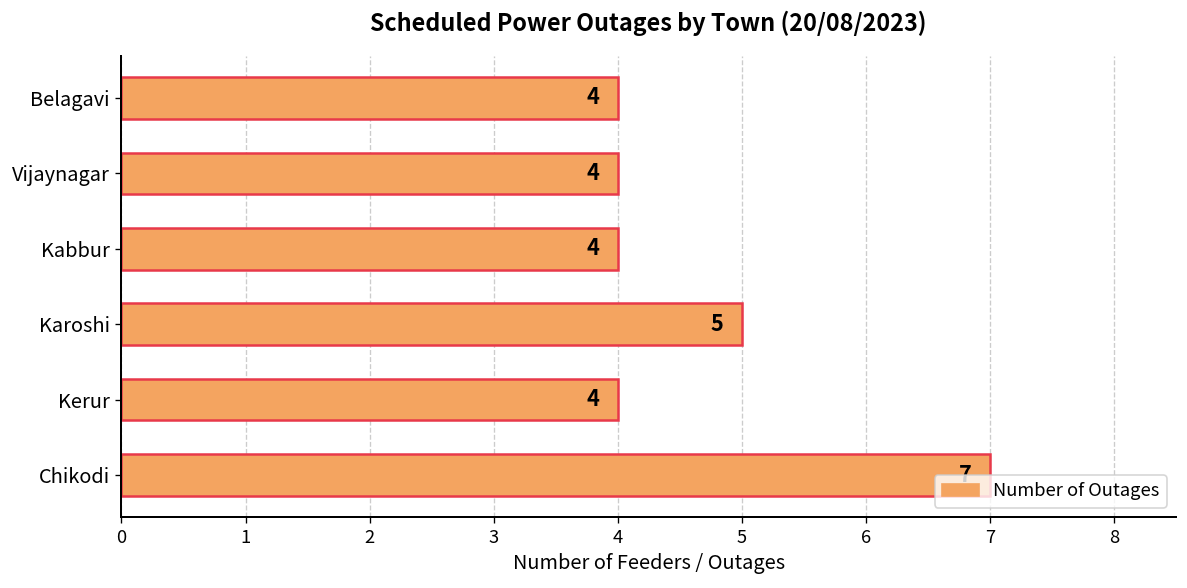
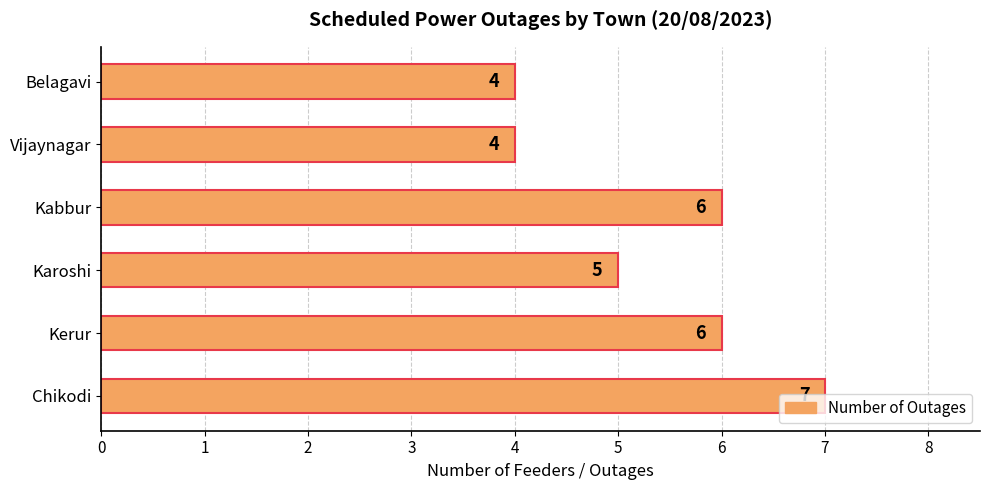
  {
    "Belagavi": 4,
    "Vijaynagar": 4,
-   "Kabbur": 4,
+   "Kabbur": 6,
    "Karoshi": 5,
-   "Kerur": 4
+   "Kerur": 6
  }
